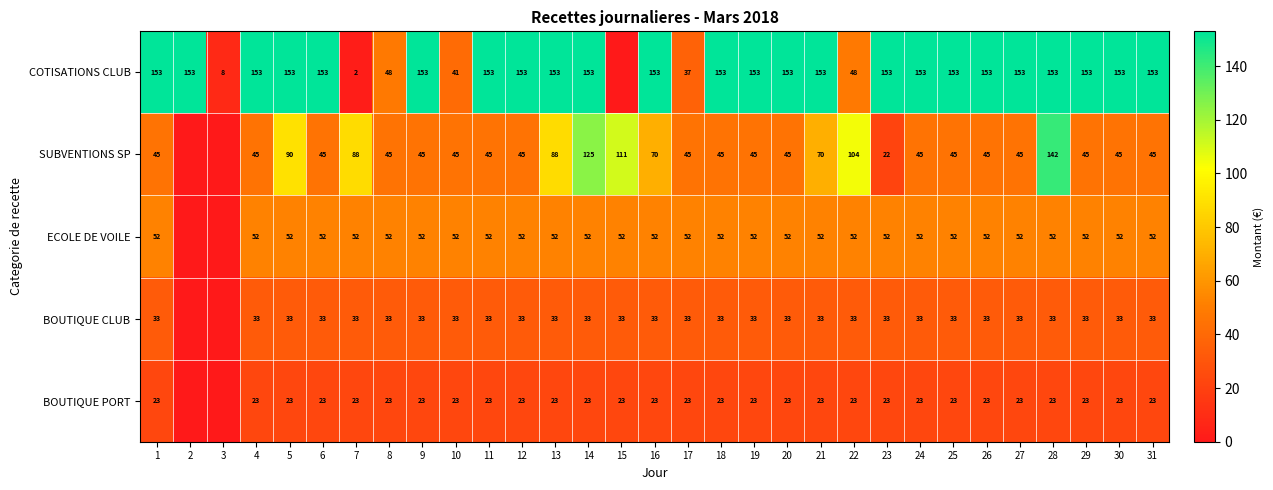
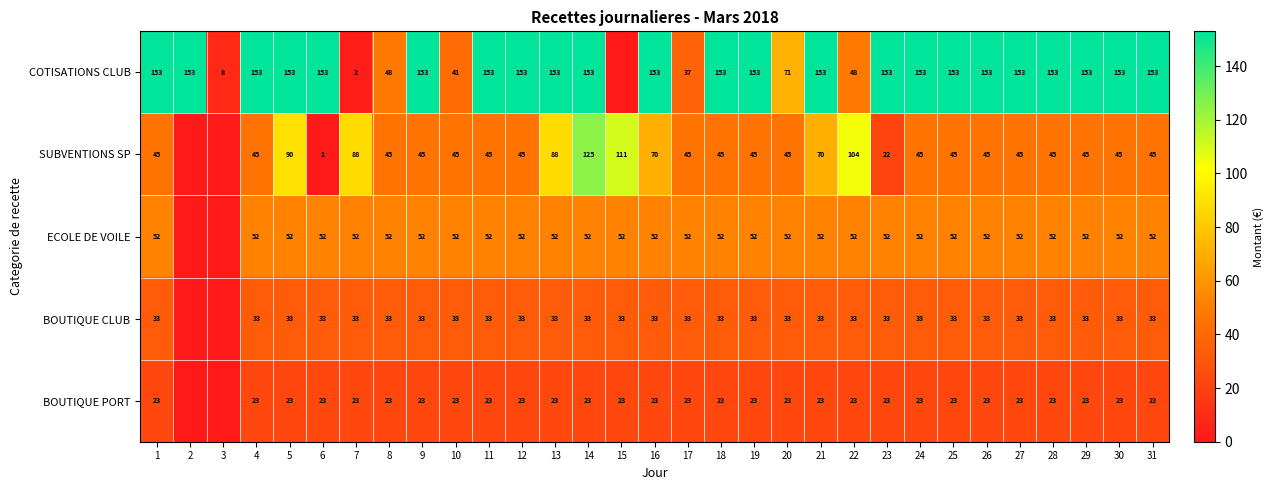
  {
    "COTISATIONS CLUB": {
      "1": 153,
      "2": 153,
      "3": 8,
      "4": 153,
      "5": 153,
      "6": 153,
      "7": 2,
      "8": 48,
      "9": 153,
      "10": 41,
      "11": 153,
      "12": 153,
      "13": 153,
      "14": 153,
      "16": 153,
      "17": 37,
      "18": 153,
      "19": 153,
-     "20": 153,
+     "20": 71,
      "21": 153,
      "22": 48,
      "23": 153,
      "24": 153,
      "25": 153,
      "26": 153,
      "27": 153,
      "28": 153,
      "29": 153,
      "30": 153,
      "31": 153
    },
    "SUBVENTIONS SP": {
      "1": 45,
      "4": 45,
      "5": 90,
-     "6": 45,
+     "6": 1,
      "7": 88,
      "8": 45,
      "9": 45,
      "10": 45,
      "11": 45,
      "12": 45,
      "13": 88,
      "14": 125,
      "15": 111,
      "16": 70,
      "17": 45,
      "18": 45,
      "19": 45,
      "20": 45,
      "21": 70,
      "22": 104,
      "23": 22,
      "24": 45,
      "25": 45,
      "26": 45,
      "27": 45,
-     "28": 142,
+     "28": 45,
      "29": 45,
      "30": 45,
      "31": 45
    },
    "ECOLE DE VOILE": {
      "1": 52,
      "4": 52,
      "5": 52,
      "6": 52,
      "7": 52,
      "8": 52,
      "9": 52,
      "10": 52,
      "11": 52,
      "12": 52,
      "13": 52,
      "14": 52,
      "15": 52,
      "16": 52,
      "17": 52,
      "18": 52,
      "19": 52,
      "20": 52,
      "21": 52,
      "22": 52,
      "23": 52,
      "24": 52,
      "25": 52,
      "26": 52,
      "27": 52,
      "28": 52,
      "29": 52,
      "30": 52,
      "31": 52
    },
    "BOUTIQUE CLUB": {
      "1": 33,
      "4": 33,
      "5": 33,
      "6": 33,
      "7": 33,
      "8": 33,
      "9": 33,
      "10": 33,
      "11": 33,
      "12": 33,
      "13": 33,
      "14": 33,
      "15": 33,
      "16": 33,
      "17": 33,
      "18": 33,
      "19": 33,
      "20": 33,
      "21": 33,
      "22": 33,
      "23": 33,
      "24": 33,
      "25": 33,
      "26": 33,
      "27": 33,
      "28": 33,
      "29": 33,
      "30": 33,
      "31": 33
    },
    "BOUTIQUE PORT": {
      "1": 23,
      "4": 23,
      "5": 23,
      "6": 23,
      "7": 23,
      "8": 23,
      "9": 23,
      "10": 23,
      "11": 23,
      "12": 23,
      "13": 23,
      "14": 23,
      "15": 23,
      "16": 23,
      "17": 23,
      "18": 23,
      "19": 23,
      "20": 23,
      "21": 23,
      "22": 23,
      "23": 23,
      "24": 23,
      "25": 23,
      "26": 23,
      "27": 23,
      "28": 23,
      "29": 23,
      "30": 23,
      "31": 23
    }
  }
